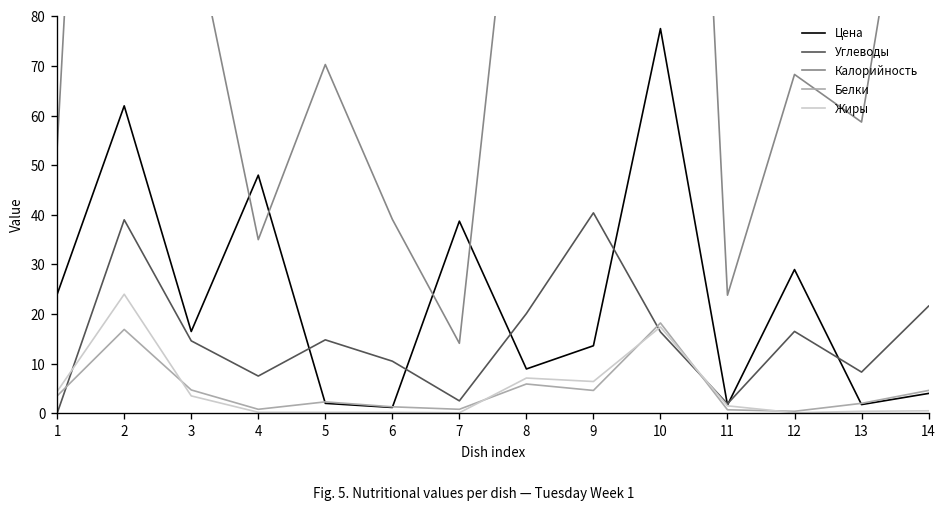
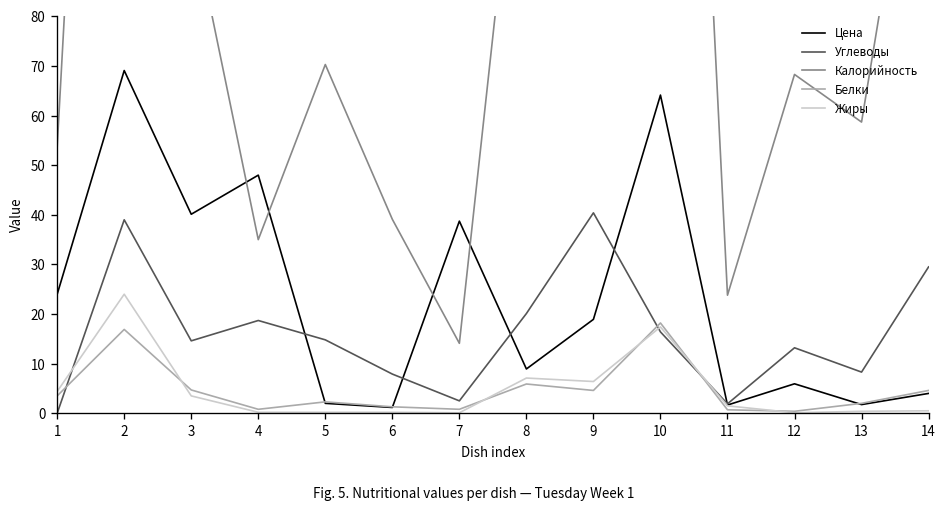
  {
    "Цена": {
      "1": 24,
-     "2": 62,
-     "3": 16,
+     "2": 69,
+     "3": 40,
      "4": 48,
      "7": 39,
      "8": 9,
-     "9": 14,
-     "10": 78,
-     "12": 29
+     "9": 19,
+     "10": 64,
+     "12": 6
    },
    "Углеводы": {
      "1": 0,
      "2": 39,
      "3": 15,
-     "4": 8,
+     "4": 19,
      "5": 15,
-     "6": 11,
+     "6": 8,
      "7": 3,
      "8": 20,
      "9": 40,
      "10": 16,
-     "12": 17,
+     "12": 13,
      "13": 8,
-     "14": 22
+     "14": 30
    }
  }
